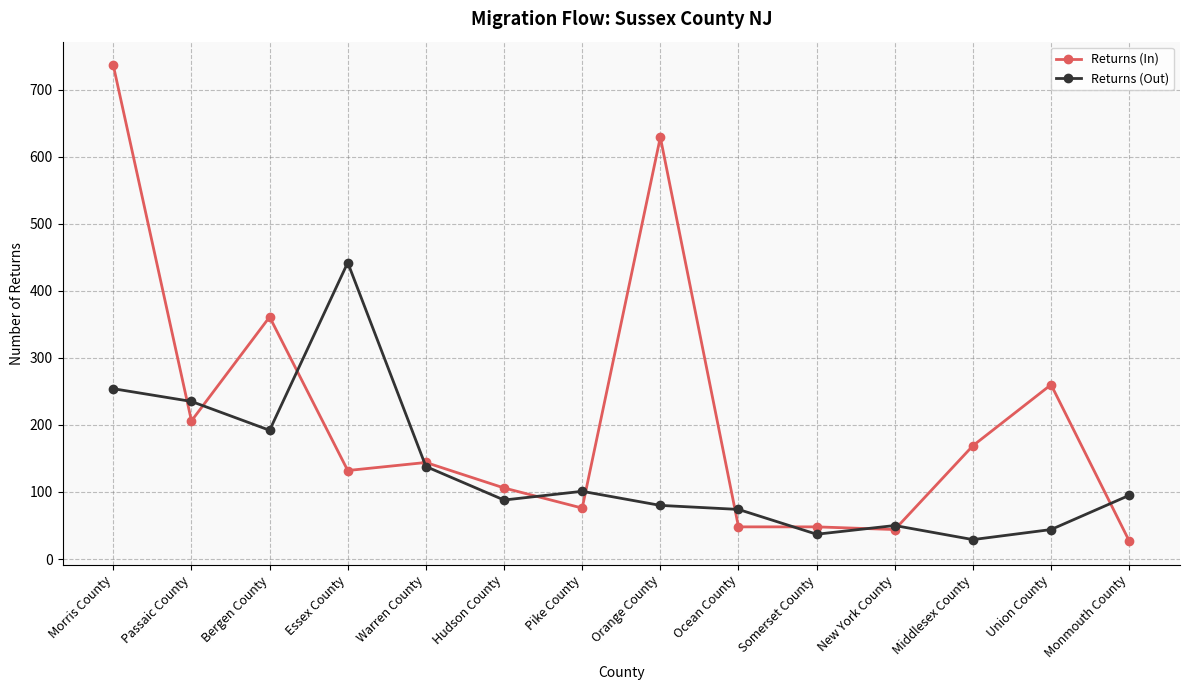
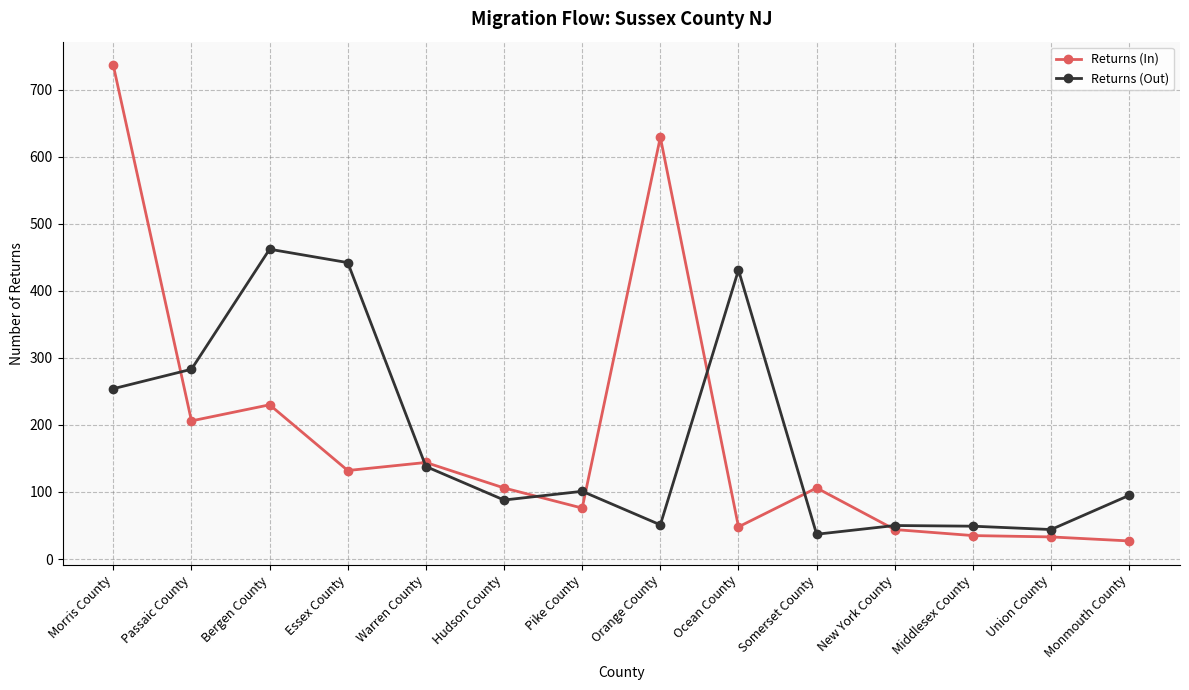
  {
    "Returns (In)": {
      "Morris County": 740,
      "Passaic County": 210,
-     "Bergen County": 360,
+     "Bergen County": 230,
      "Essex County": 130,
      "Warren County": 140,
      "Hudson County": 110,
      "Pike County": 80,
      "Orange County": 630,
      "Ocean County": 50,
-     "Somerset County": 50,
+     "Somerset County": 110,
      "New York County": 40,
-     "Middlesex County": 170,
-     "Union County": 260,
+     "Middlesex County": 40,
+     "Union County": 30,
      "Monmouth County": 30
    },
    "Returns (Out)": {
      "Morris County": 250,
-     "Passaic County": 240,
-     "Bergen County": 190,
+     "Passaic County": 280,
+     "Bergen County": 460,
      "Essex County": 440,
      "Warren County": 140,
      "Hudson County": 90,
      "Pike County": 100,
-     "Orange County": 80,
-     "Ocean County": 70,
+     "Orange County": 50,
+     "Ocean County": 430,
      "Somerset County": 40,
      "New York County": 50,
-     "Middlesex County": 30,
+     "Middlesex County": 50,
      "Union County": 40,
      "Monmouth County": 100
    }
  }
